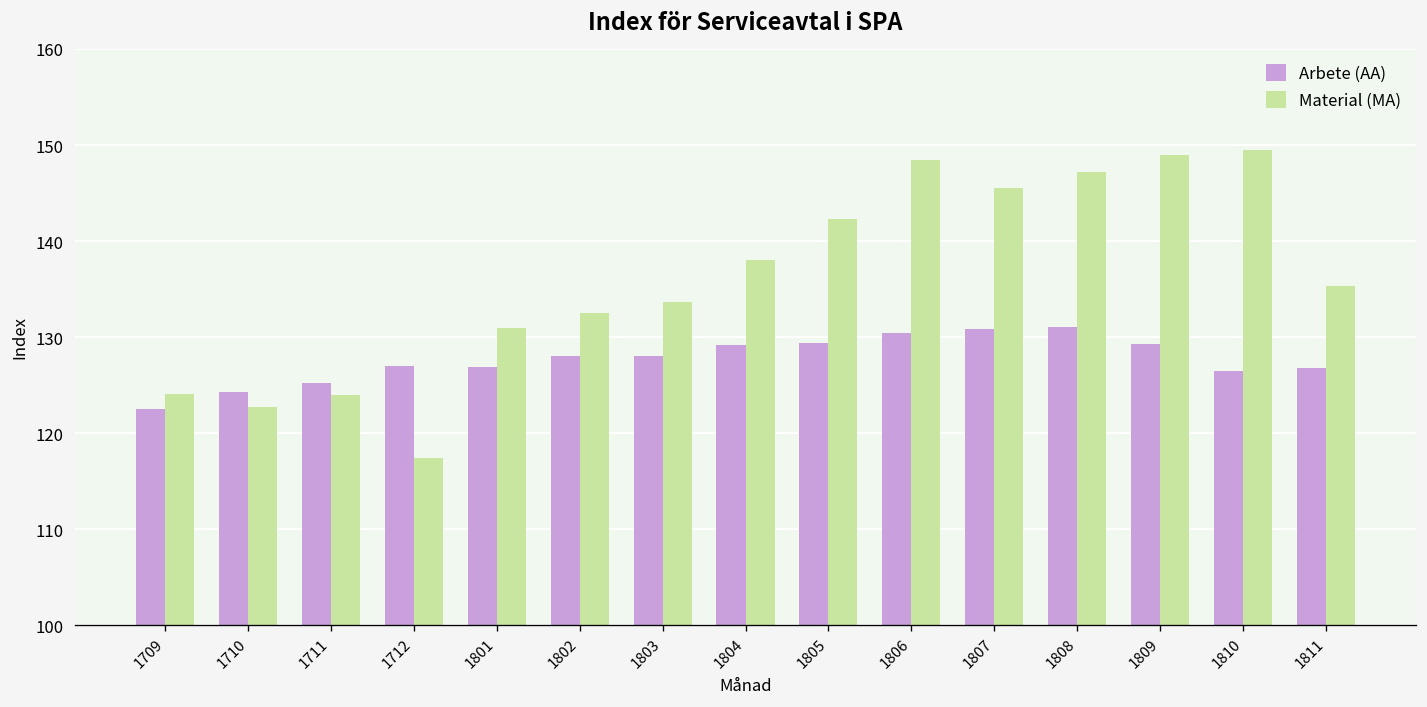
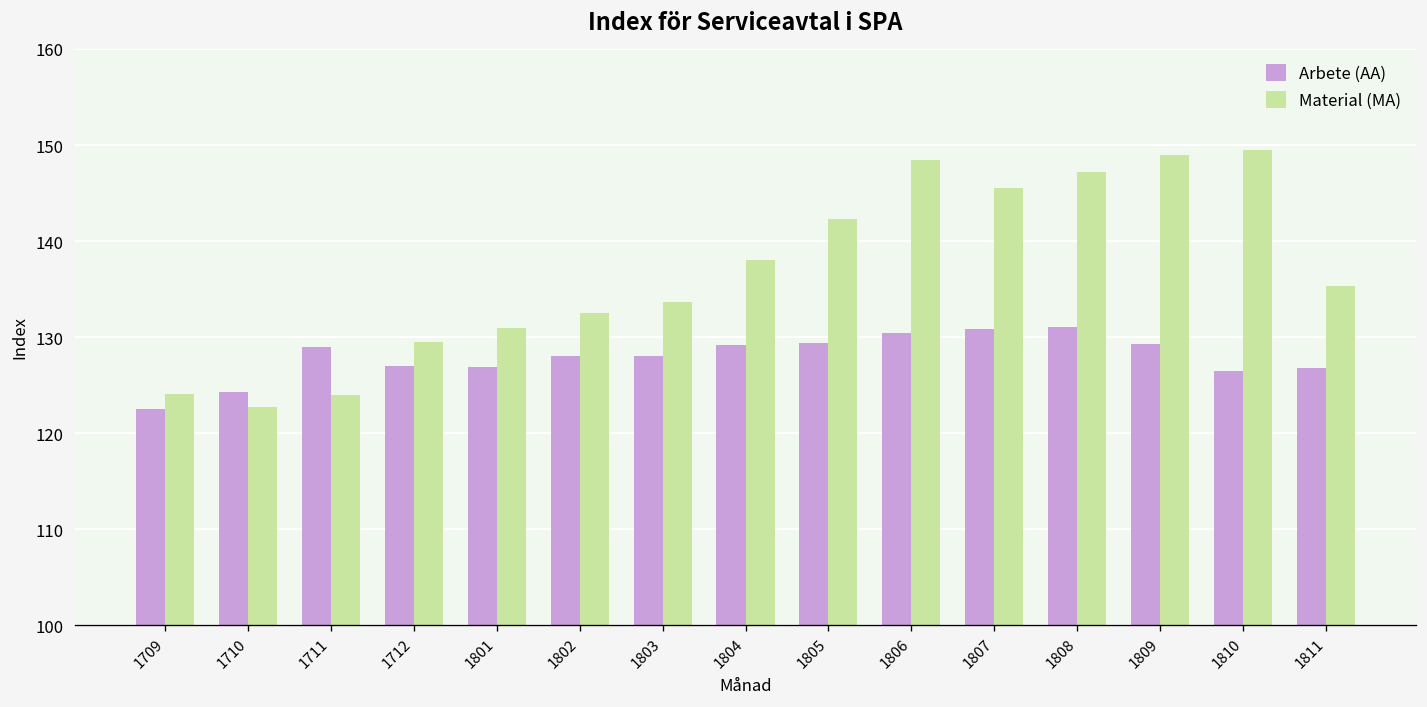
  {
    "Arbete (AA)": {
      "1709": 123,
      "1710": 124,
-     "1711": 125,
+     "1711": 129,
      "1712": 127,
      "1801": 127,
      "1802": 128,
      "1803": 128,
      "1804": 129,
      "1805": 129,
      "1806": 130,
      "1807": 131,
      "1808": 131,
      "1809": 129,
      "1810": 127,
      "1811": 127
    },
    "Material (MA)": {
      "1709": 124,
      "1710": 123,
      "1711": 124,
-     "1712": 117,
+     "1712": 130,
      "1801": 131,
      "1802": 133,
      "1803": 134,
      "1804": 138,
      "1805": 142,
      "1806": 148,
      "1807": 146,
      "1808": 147,
      "1809": 149,
      "1810": 150,
      "1811": 135
    }
  }
